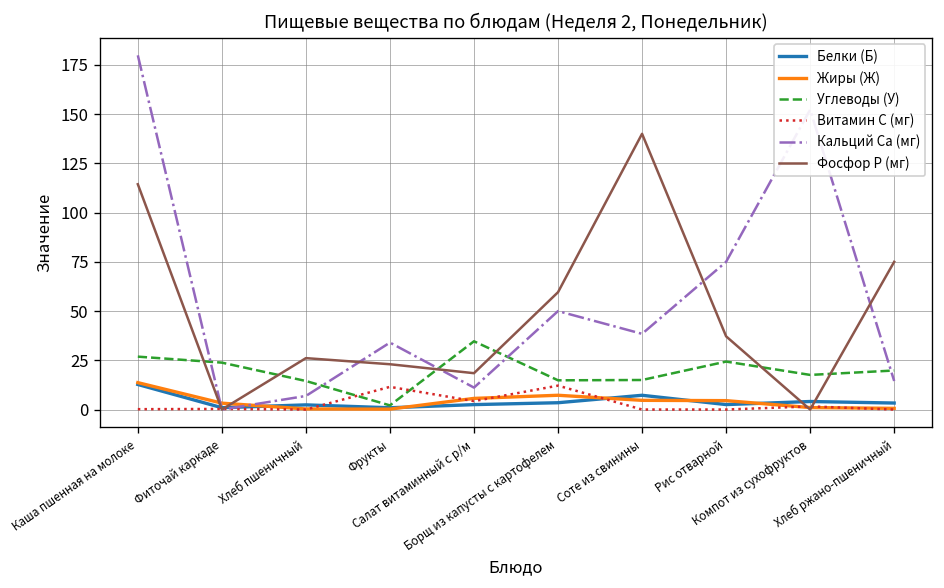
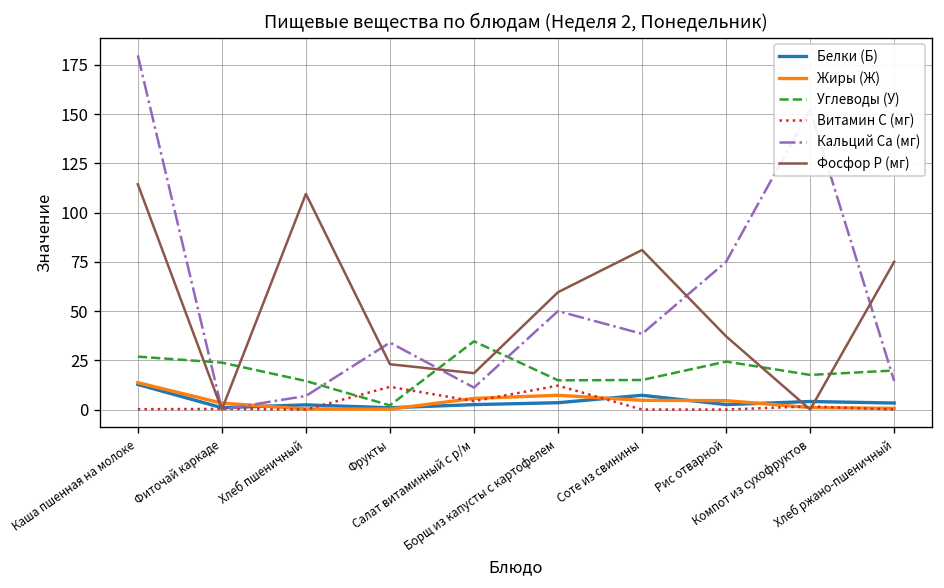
  {
    "Белки (Б)": {
      "Хлеб пшеничный": 2,
      "Салат витаминный с р/м": 3,
      "Борщ из капусты с картофелем": 3,
      "Соте из свинины": 7,
      "Рис отварной": 3,
      "Компот из сухофруктов": 4,
      "Хлеб ржано-пшеничный": 3
    },
    "Жиры (Ж)": {
      "Фиточай каркаде": 3,
      "Борщ из капусты с картофелем": 7,
      "Соте из свинины": 5,
      "Рис отварной": 5
    },
    "Углеводы (У)": {
      "Каша пшенная на молоке": 27,
      "Фиточай каркаде": 24,
      "Хлеб пшеничный": 14,
      "Салат витаминный с р/м": 35,
      "Борщ из капусты с картофелем": 15,
      "Соте из свинины": 15,
      "Рис отварной": 24,
      "Компот из сухофруктов": 18,
      "Хлеб ржано-пшеничный": 20
    },
    "Витамин C (мг)": {
      "Каша пшенная на молоке": 0,
      "Фрукты": 12,
      "Борщ из капусты с картофелем": 12,
      "Соте из свинины": 0,
      "Рис отварной": 0
    },
    "Кальций Ca (мг)": {
      "Каша пшенная на молоке": 180,
      "Хлеб пшеничный": 7,
      "Фрукты": 34,
      "Салат витаминный с р/м": 11,
      "Борщ из капусты с картофелем": 50,
      "Соте из свинины": 38,
      "Рис отварной": 75,
      "Хлеб ржано-пшеничный": 15
    },
    "Фосфор P (мг)": {
      "Каша пшенная на молоке": 114,
-     "Хлеб пшеничный": 26,
+     "Хлеб пшеничный": 110,
      "Фрукты": 23,
      "Салат витаминный с р/м": 18,
      "Борщ из капусты с картофелем": 60,
-     "Соте из свинины": 140,
+     "Соте из свинины": 81,
      "Рис отварной": 37,
      "Хлеб ржано-пшеничный": 75
    }
  }
